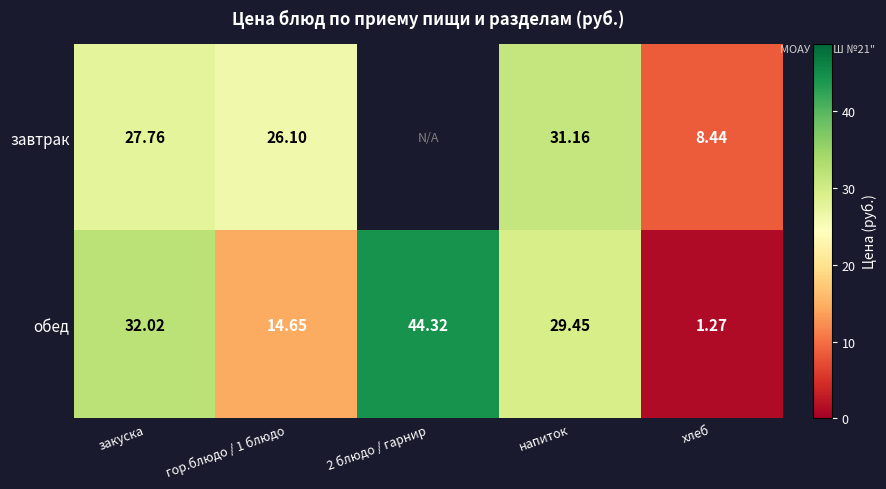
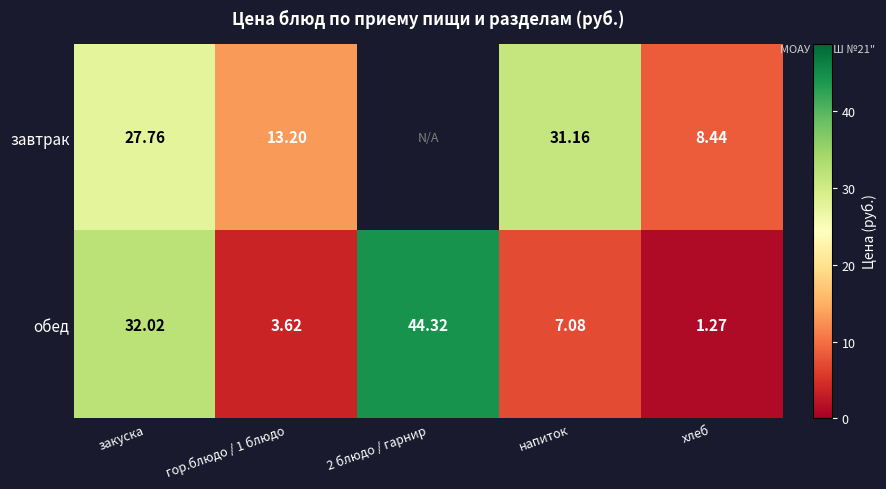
  {
    "завтрак": {
      "закуска": 27.76,
-     "гор.блюдо / 1 блюдо": 26.10,
+     "гор.блюдо / 1 блюдо": 13.20,
      "напиток": 31.16,
      "хлеб": 8.44
    },
    "обед": {
      "закуска": 32.02,
-     "гор.блюдо / 1 блюдо": 14.65,
+     "гор.блюдо / 1 блюдо": 3.62,
      "2 блюдо / гарнир": 44.32,
-     "напиток": 29.45,
+     "напиток": 7.08,
      "хлеб": 1.27
    }
  }
